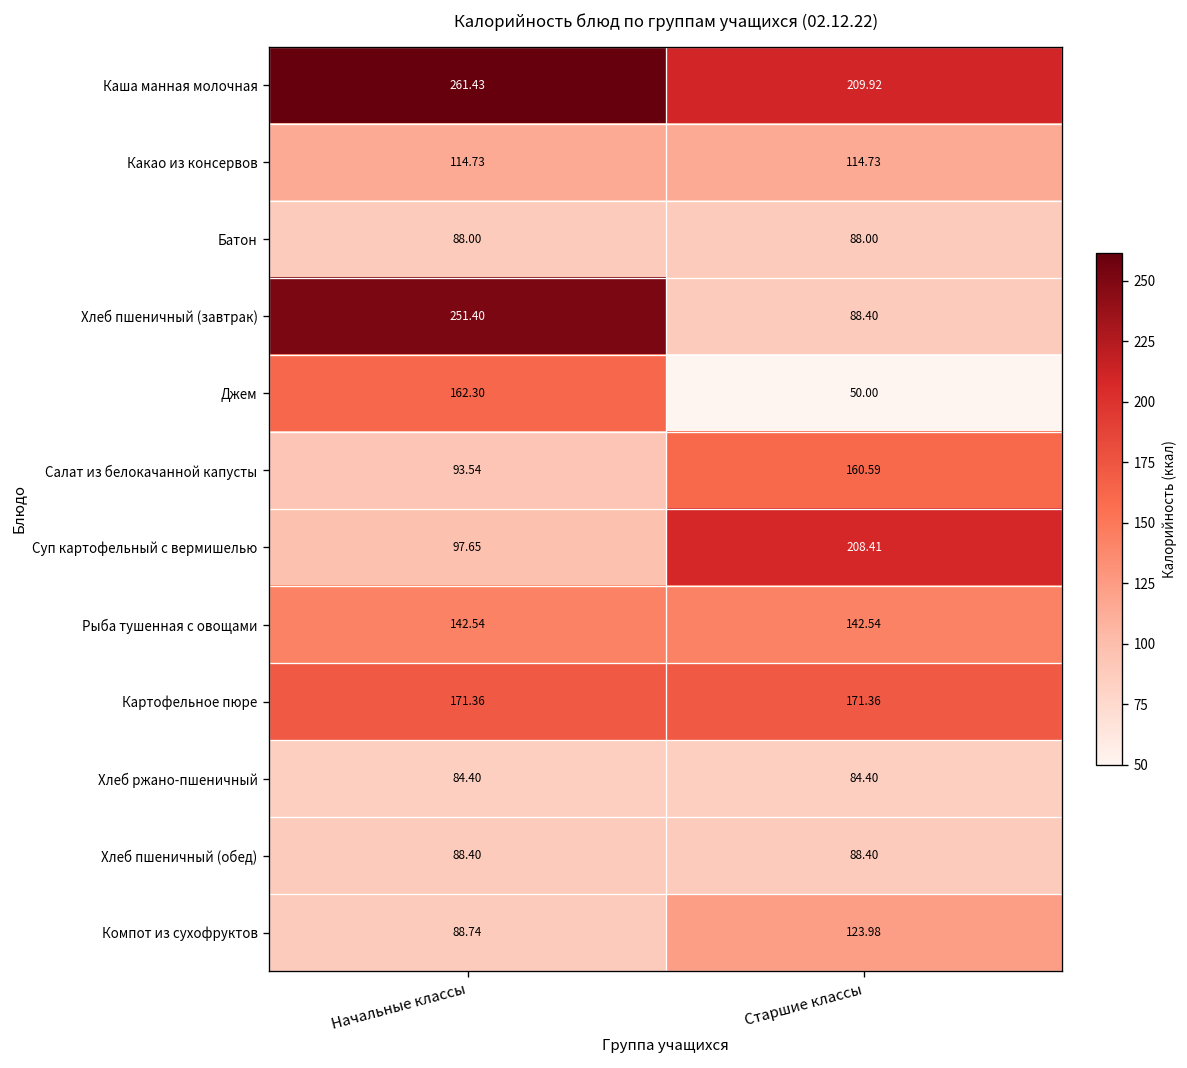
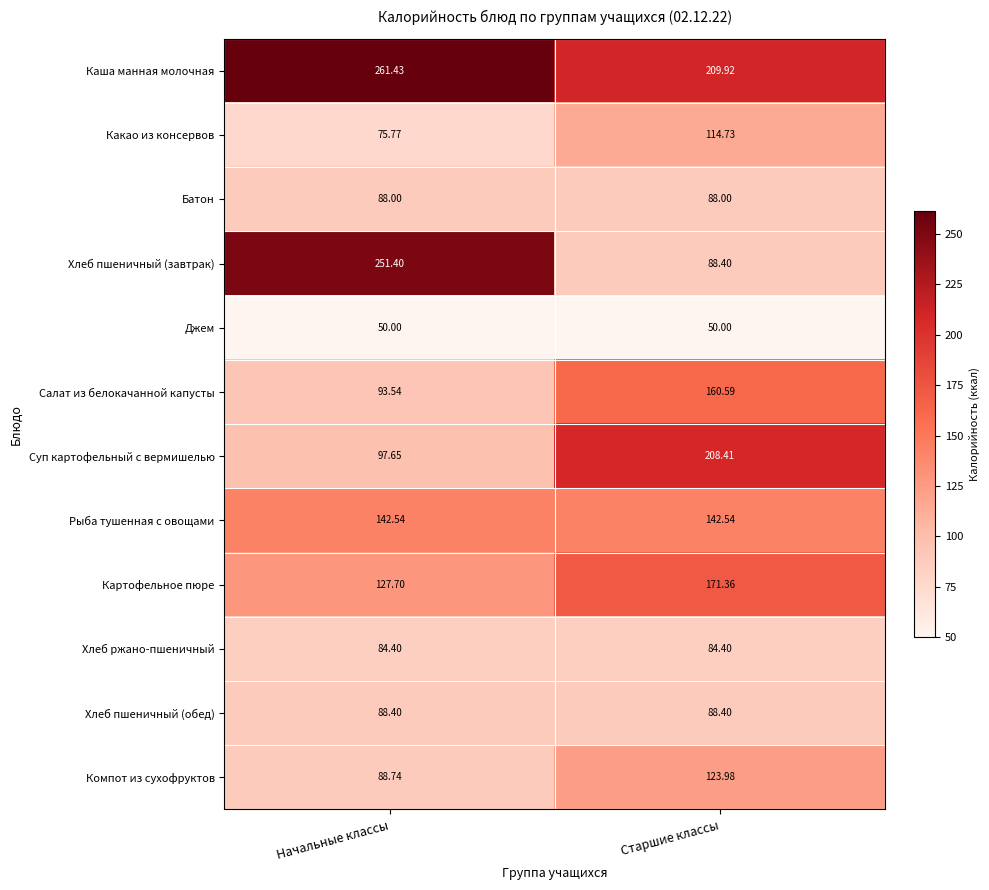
  {
    "Каша манная молочная": {
      "Начальные классы": 261.43,
      "Старшие классы": 209.92
    },
    "Какао из консервов": {
-     "Начальные классы": 114.73,
+     "Начальные классы": 75.77,
      "Старшие классы": 114.73
    },
    "Батон": {
      "Начальные классы": 88.00,
      "Старшие классы": 88.00
    },
    "Хлеб пшеничный (завтрак)": {
      "Начальные классы": 251.40,
      "Старшие классы": 88.40
    },
    "Джем": {
-     "Начальные классы": 162.30,
+     "Начальные классы": 50.00,
      "Старшие классы": 50.00
    },
    "Салат из белокачанной капусты": {
      "Начальные классы": 93.54,
      "Старшие классы": 160.59
    },
    "Суп картофельный с вермишелью": {
      "Начальные классы": 97.65,
      "Старшие классы": 208.41
    },
    "Рыба тушенная с овощами": {
      "Начальные классы": 142.54,
      "Старшие классы": 142.54
    },
    "Картофельное пюре": {
-     "Начальные классы": 171.36,
+     "Начальные классы": 127.70,
      "Старшие классы": 171.36
    },
    "Хлеб ржано-пшеничный": {
      "Начальные классы": 84.40,
      "Старшие классы": 84.40
    },
    "Хлеб пшеничный (обед)": {
      "Начальные классы": 88.40,
      "Старшие классы": 88.40
    },
    "Компот из сухофруктов": {
      "Начальные классы": 88.74,
      "Старшие классы": 123.98
    }
  }
